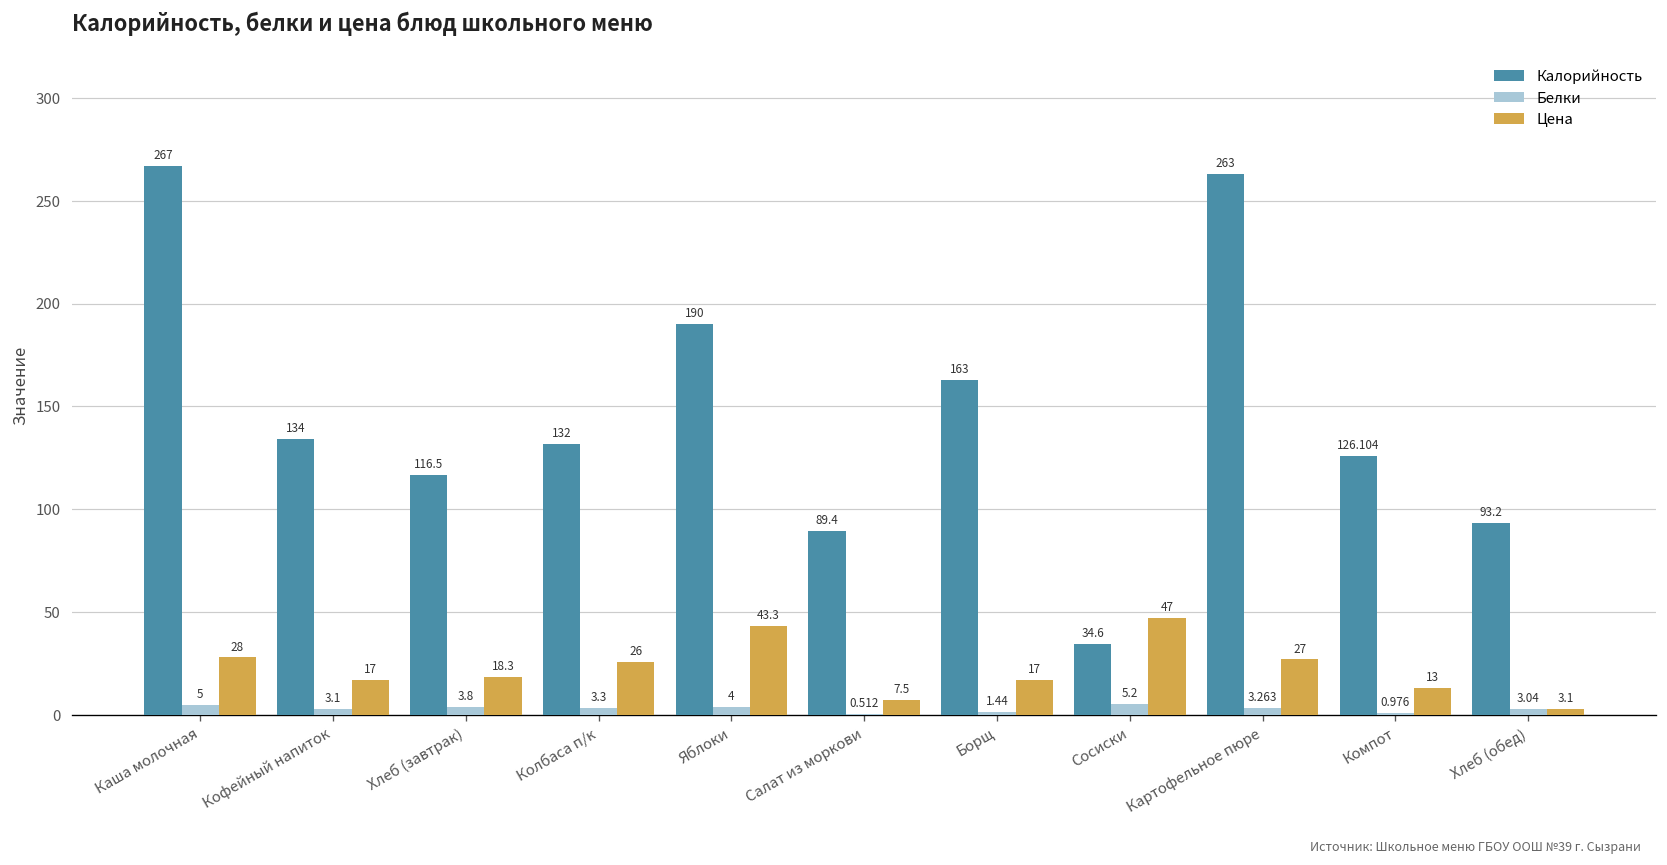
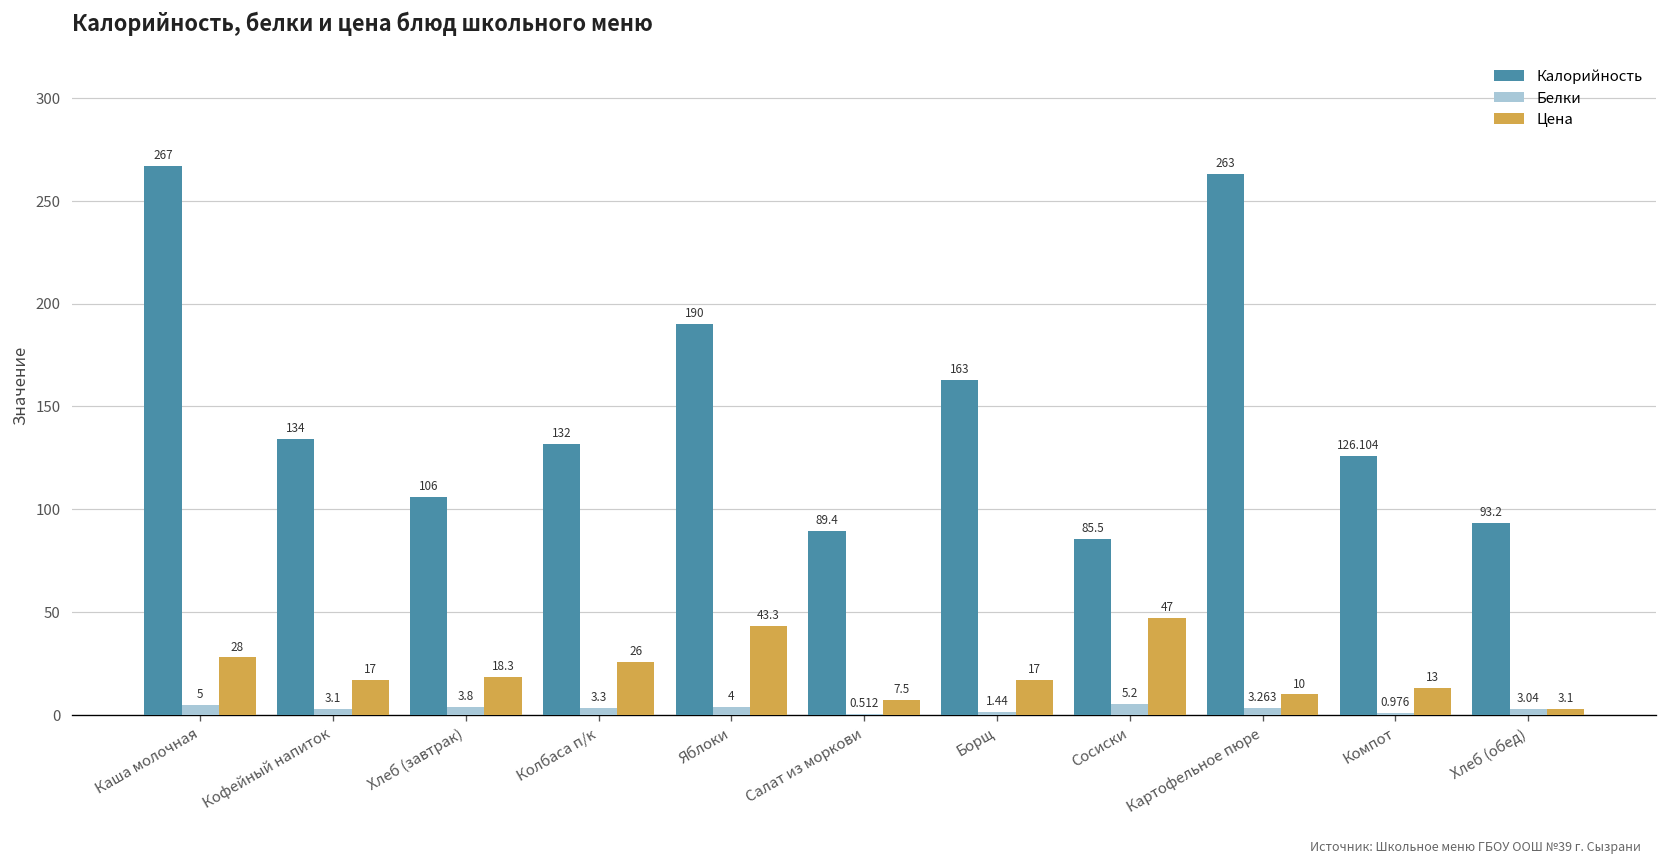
  {
    "Калорийность": {
      "Каша молочная": 267,
      "Кофейный напиток": 134,
-     "Хлеб (завтрак)": 116.5,
+     "Хлеб (завтрак)": 106,
      "Колбаса п/к": 132,
      "Яблоки": 190,
      "Салат из моркови": 89.4,
      "Борщ": 163,
-     "Сосиски": 34.6,
+     "Сосиски": 85.5,
      "Картофельное пюре": 263,
      "Компот": 126.104,
      "Хлеб (обед)": 93.2
    },
    "Белки": {
      "Каша молочная": 5,
      "Кофейный напиток": 3.1,
      "Хлеб (завтрак)": 3.8,
      "Колбаса п/к": 3.3,
      "Яблоки": 4,
      "Салат из моркови": 0.512,
      "Борщ": 1.44,
      "Сосиски": 5.2,
      "Картофельное пюре": 3.263,
      "Компот": 0.976,
      "Хлеб (обед)": 3.04
    },
    "Цена": {
      "Каша молочная": 28,
      "Кофейный напиток": 17,
      "Хлеб (завтрак)": 18.3,
      "Колбаса п/к": 26,
      "Яблоки": 43.3,
      "Салат из моркови": 7.5,
      "Борщ": 17,
      "Сосиски": 47,
-     "Картофельное пюре": 27,
+     "Картофельное пюре": 10,
      "Компот": 13,
      "Хлеб (обед)": 3.1
    }
  }
